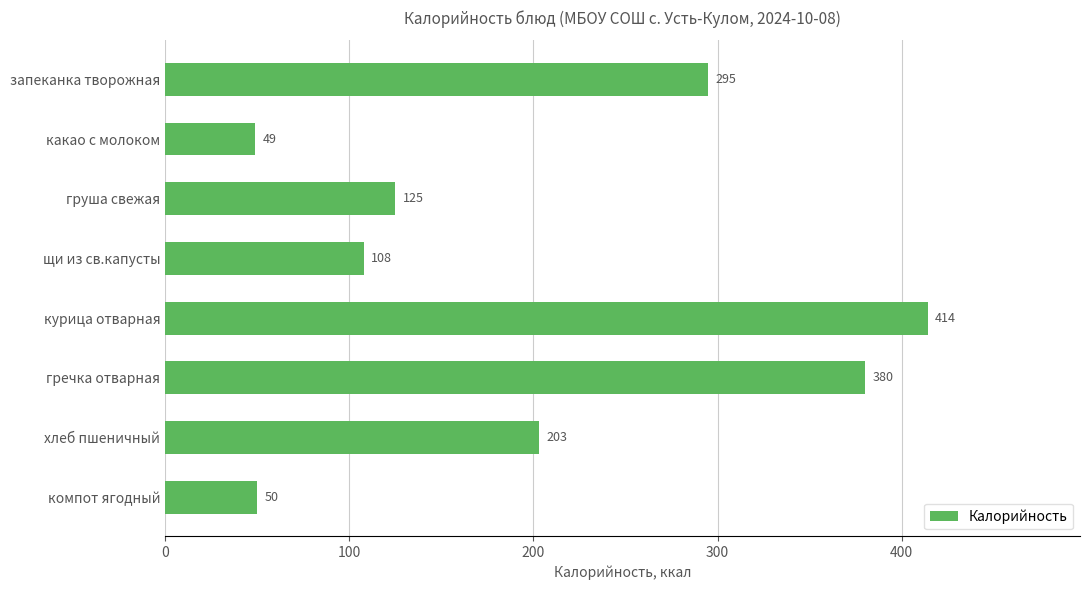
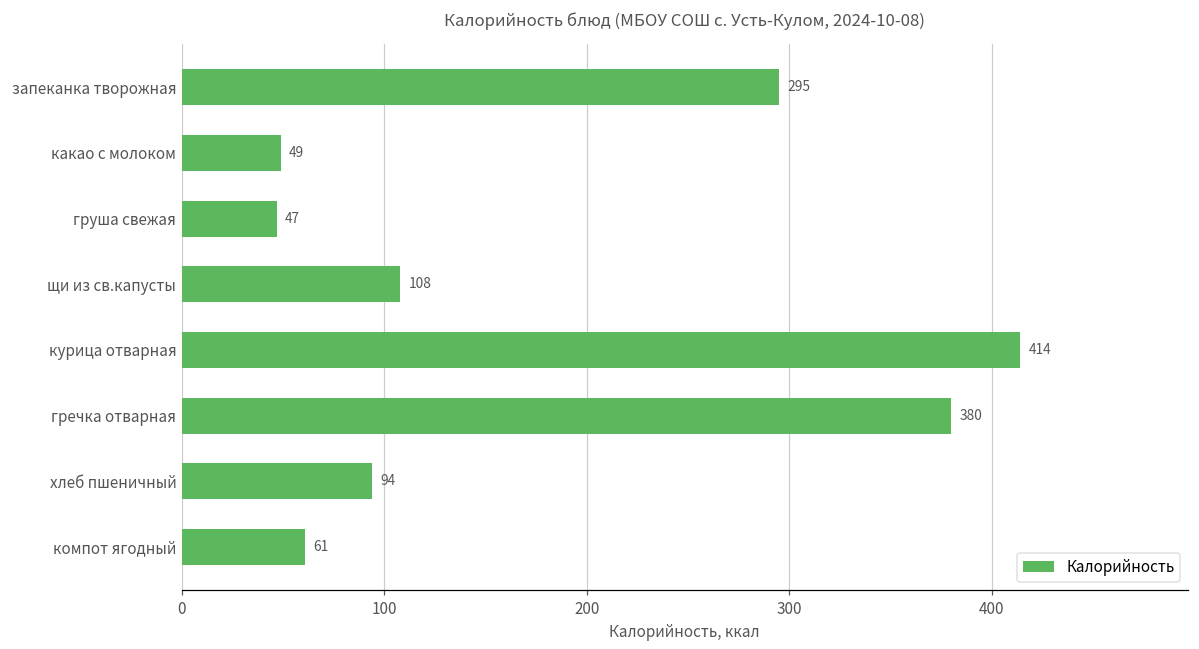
  {
    "запеканка творожная": 295,
    "какао с молоком": 49,
-   "груша свежая": 125,
+   "груша свежая": 47,
    "щи из св.капусты": 108,
    "курица отварная": 414,
    "гречка отварная": 380,
-   "хлеб пшеничный": 203,
-   "компот ягодный": 50
+   "хлеб пшеничный": 94,
+   "компот ягодный": 61
  }
